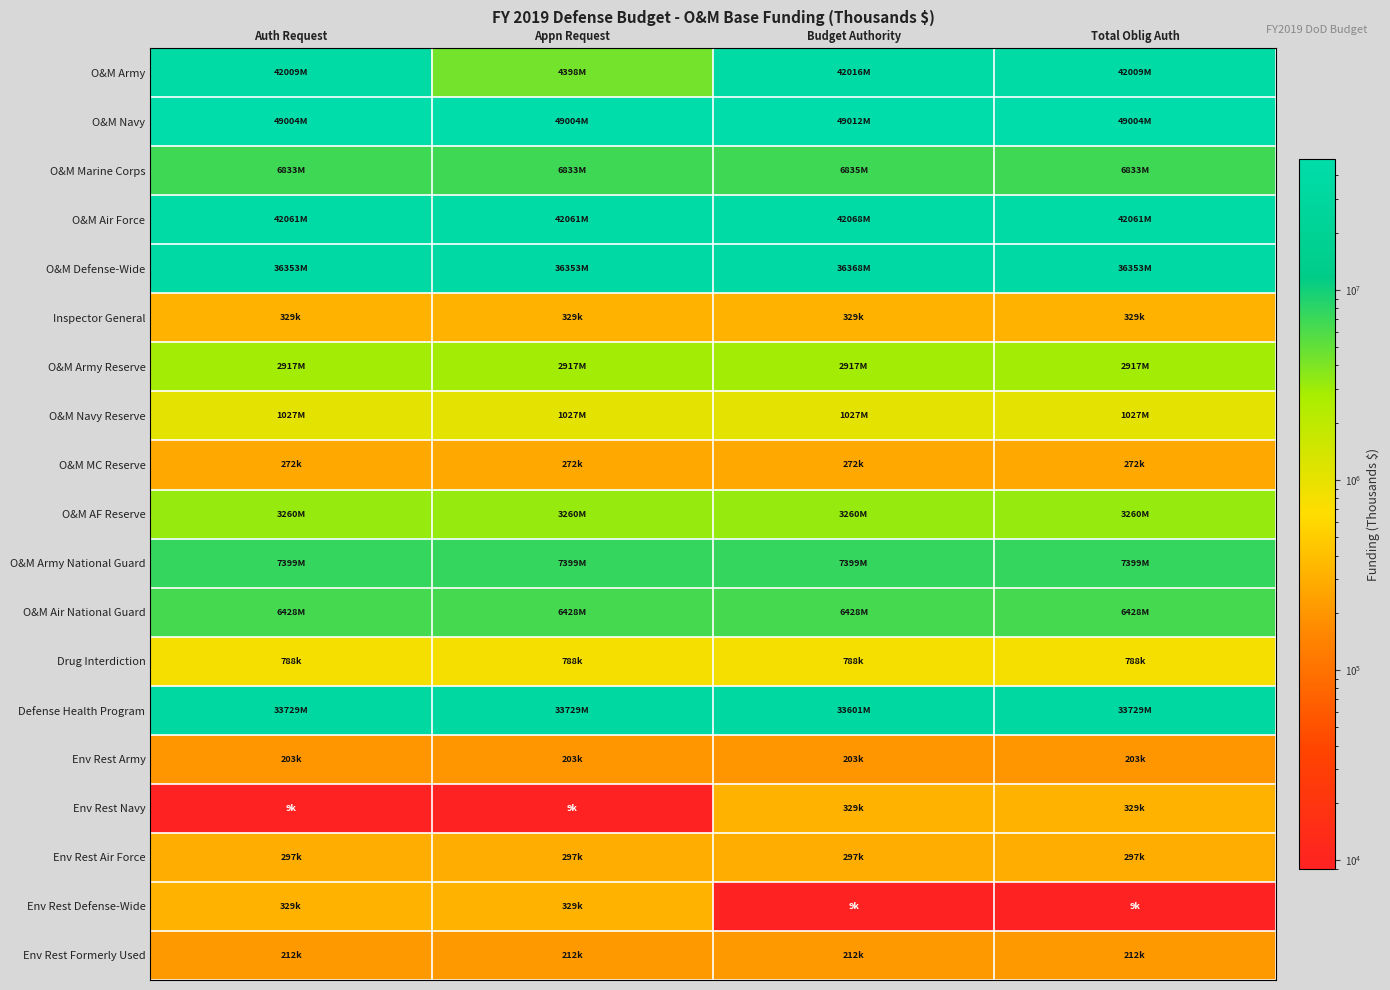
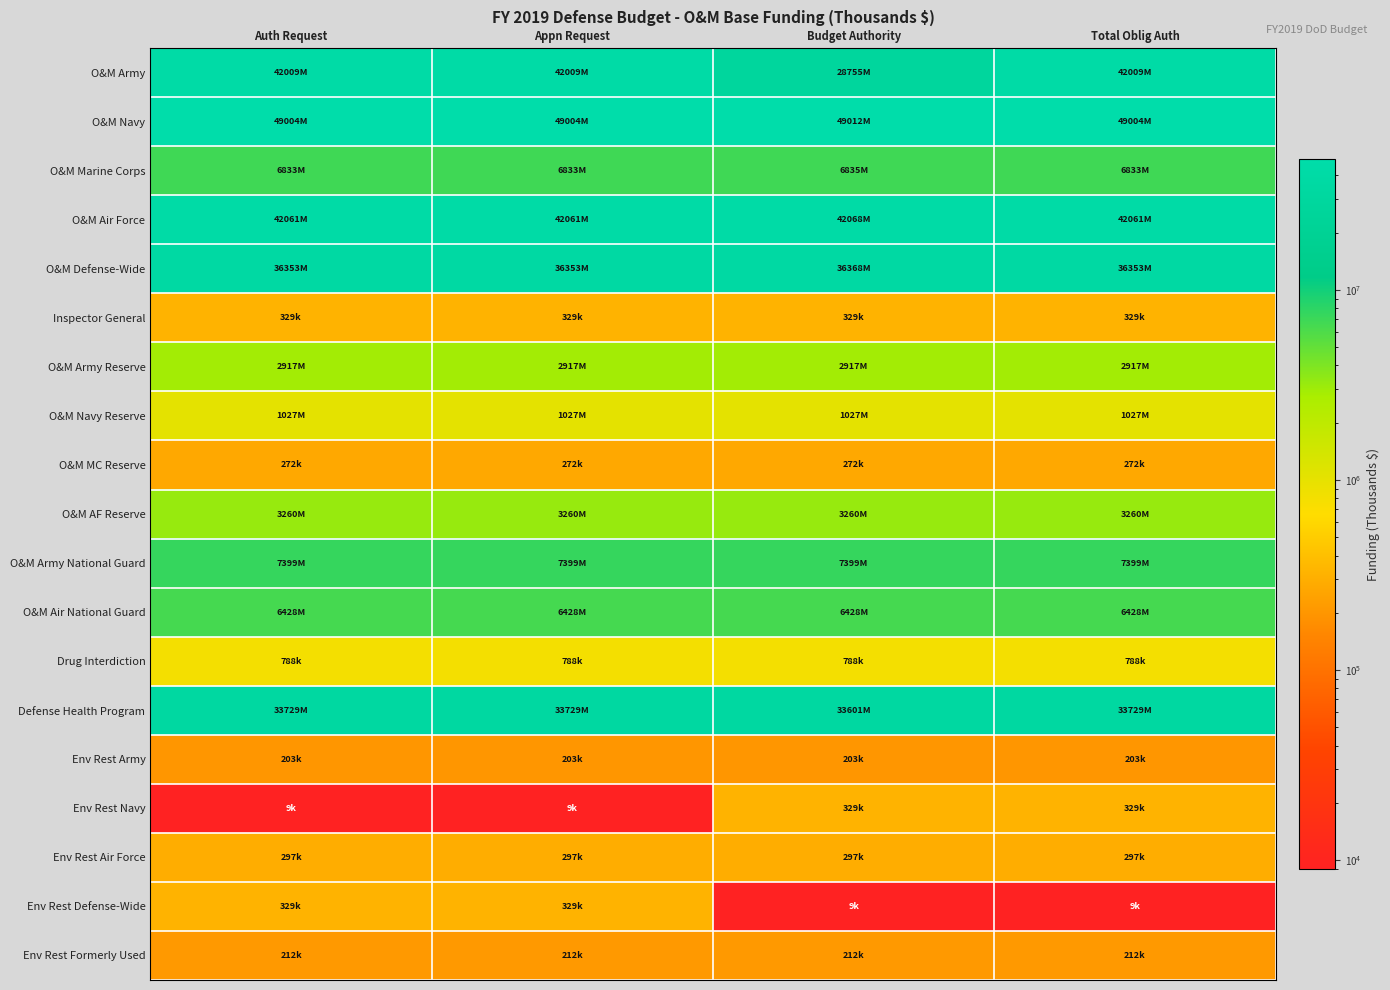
  {
    "O&M Army": {
      "Auth Request": "42009M",
-     "Appn Request": "4398M",
-     "Budget Authority": "42016M",
+     "Appn Request": "42009M",
+     "Budget Authority": "28755M",
      "Total Oblig Auth": "42009M"
    },
    "O&M Navy": {
      "Auth Request": "49004M",
      "Appn Request": "49004M",
      "Budget Authority": "49012M",
      "Total Oblig Auth": "49004M"
    },
    "O&M Marine Corps": {
      "Auth Request": "6833M",
      "Appn Request": "6833M",
      "Budget Authority": "6835M",
      "Total Oblig Auth": "6833M"
    },
    "O&M Air Force": {
      "Auth Request": "42061M",
      "Appn Request": "42061M",
      "Budget Authority": "42068M",
      "Total Oblig Auth": "42061M"
    },
    "O&M Defense-Wide": {
      "Auth Request": "36353M",
      "Appn Request": "36353M",
      "Budget Authority": "36368M",
      "Total Oblig Auth": "36353M"
    },
    "Inspector General": {
      "Auth Request": "329k",
      "Appn Request": "329k",
      "Budget Authority": "329k",
      "Total Oblig Auth": "329k"
    },
    "O&M Army Reserve": {
      "Auth Request": "2917M",
      "Appn Request": "2917M",
      "Budget Authority": "2917M",
      "Total Oblig Auth": "2917M"
    },
    "O&M Navy Reserve": {
      "Auth Request": "1027M",
      "Appn Request": "1027M",
      "Budget Authority": "1027M",
      "Total Oblig Auth": "1027M"
    },
    "O&M MC Reserve": {
      "Auth Request": "272k",
      "Appn Request": "272k",
      "Budget Authority": "272k",
      "Total Oblig Auth": "272k"
    },
    "O&M AF Reserve": {
      "Auth Request": "3260M",
      "Appn Request": "3260M",
      "Budget Authority": "3260M",
      "Total Oblig Auth": "3260M"
    },
    "O&M Army National Guard": {
      "Auth Request": "7399M",
      "Appn Request": "7399M",
      "Budget Authority": "7399M",
      "Total Oblig Auth": "7399M"
    },
    "O&M Air National Guard": {
      "Auth Request": "6428M",
      "Appn Request": "6428M",
      "Budget Authority": "6428M",
      "Total Oblig Auth": "6428M"
    },
    "Drug Interdiction": {
      "Auth Request": "788k",
      "Appn Request": "788k",
      "Budget Authority": "788k",
      "Total Oblig Auth": "788k"
    },
    "Defense Health Program": {
      "Auth Request": "33729M",
      "Appn Request": "33729M",
      "Budget Authority": "33601M",
      "Total Oblig Auth": "33729M"
    },
    "Env Rest Army": {
      "Auth Request": "203k",
      "Appn Request": "203k",
      "Budget Authority": "203k",
      "Total Oblig Auth": "203k"
    },
    "Env Rest Navy": {
      "Auth Request": "9k",
      "Appn Request": "9k",
      "Budget Authority": "329k",
      "Total Oblig Auth": "329k"
    },
    "Env Rest Air Force": {
      "Auth Request": "297k",
      "Appn Request": "297k",
      "Budget Authority": "297k",
      "Total Oblig Auth": "297k"
    },
    "Env Rest Defense-Wide": {
      "Auth Request": "329k",
      "Appn Request": "329k",
      "Budget Authority": "9k",
      "Total Oblig Auth": "9k"
    },
    "Env Rest Formerly Used": {
      "Auth Request": "212k",
      "Appn Request": "212k",
      "Budget Authority": "212k",
      "Total Oblig Auth": "212k"
    }
  }
